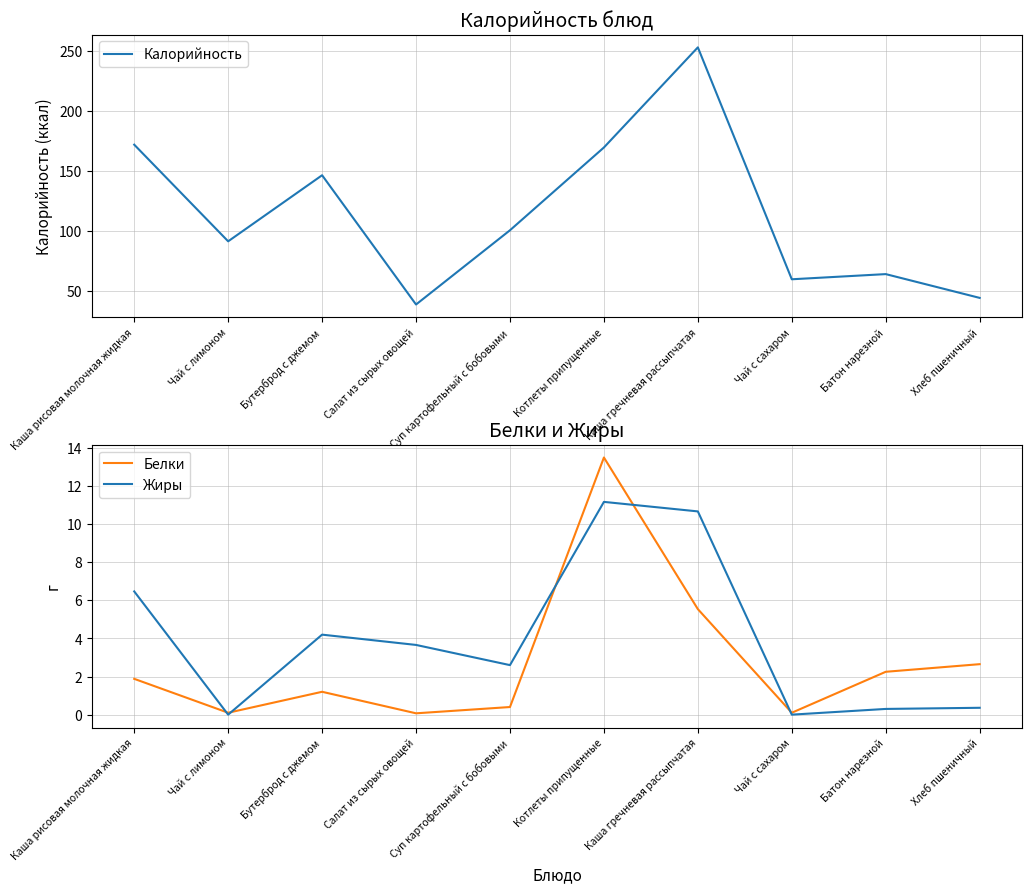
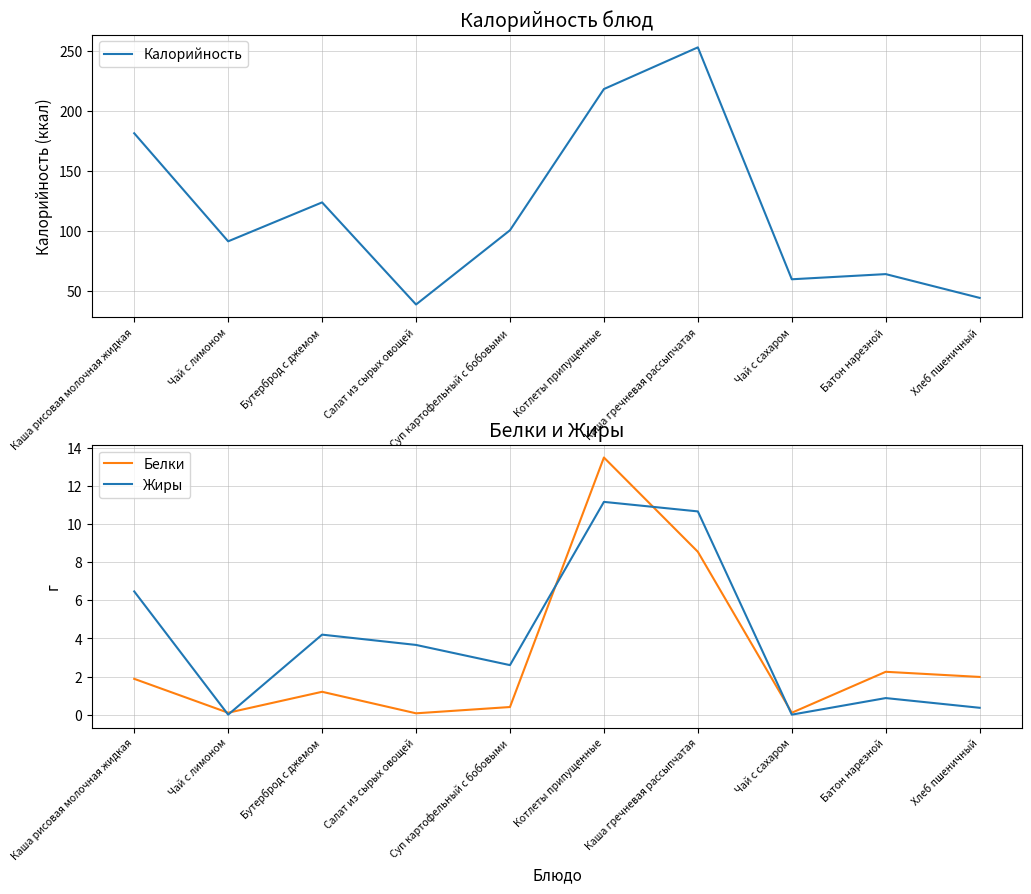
  {
    "Калорийность блюд": {
-     "Каша рисовая молочная жидкая": 172,
+     "Каша рисовая молочная жидкая": 182,
      "Чай с лимоном": 92,
-     "Бутерброд с джемом": 147,
+     "Бутерброд с джемом": 124,
      "Салат из сырых овощей": 39,
      "Суп картофельный с бобовыми": 101,
-     "Котлеты припущенные": 170,
+     "Котлеты припущенные": 218,
      "Каша гречневая рассыпчатая": 253,
      "Чай с сахаром": 60,
      "Батон нарезной": 64,
      "Хлеб пшеничный": 45
    },
    "Белки и Жиры": {
      "Белки": {
        "Каша рисовая молочная жидкая": 1.9,
        "Бутерброд с джемом": 1.2,
        "Салат из сырых овощей": 0.1,
        "Суп картофельный с бобовыми": 0.4,
        "Котлеты припущенные": 13.5,
-       "Каша гречневая рассыпчатая": 5.5,
+       "Каша гречневая рассыпчатая": 8.6,
        "Батон нарезной": 2.3,
-       "Хлеб пшеничный": 2.7
+       "Хлеб пшеничный": 2.0
      },
      "Жиры": {
        "Каша рисовая молочная жидкая": 6.5,
        "Бутерброд с джемом": 4.2,
        "Салат из сырых овощей": 3.7,
        "Суп картофельный с бобовыми": 2.6,
        "Котлеты припущенные": 11.2,
        "Каша гречневая рассыпчатая": 10.7,
-       "Батон нарезной": 0.3,
+       "Батон нарезной": 0.9,
        "Хлеб пшеничный": 0.4
      }
    }
  }
